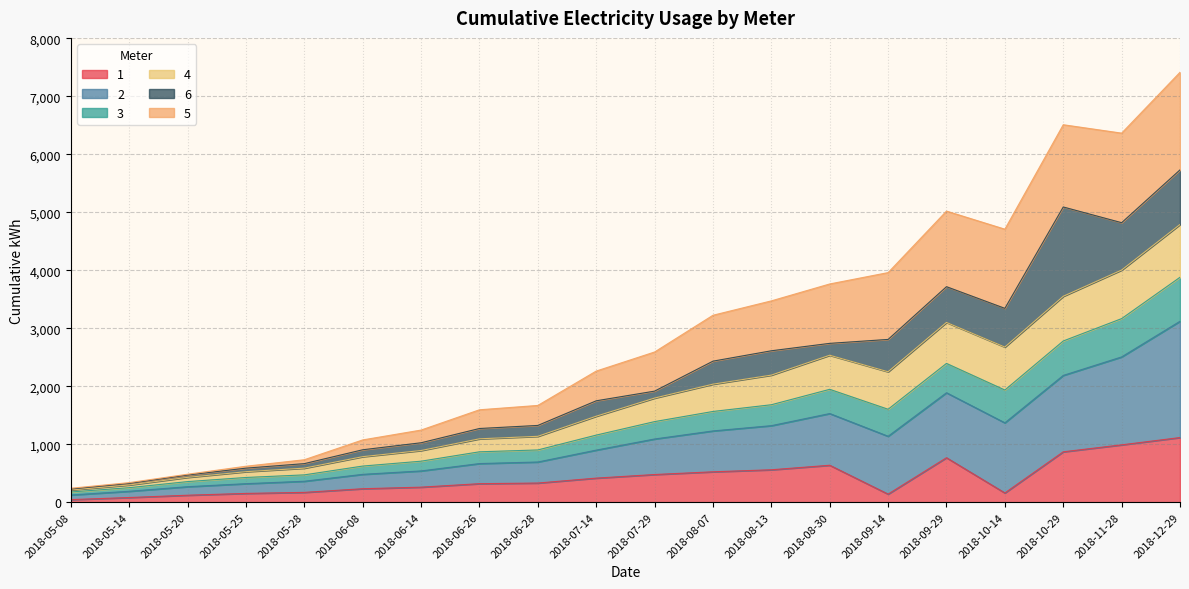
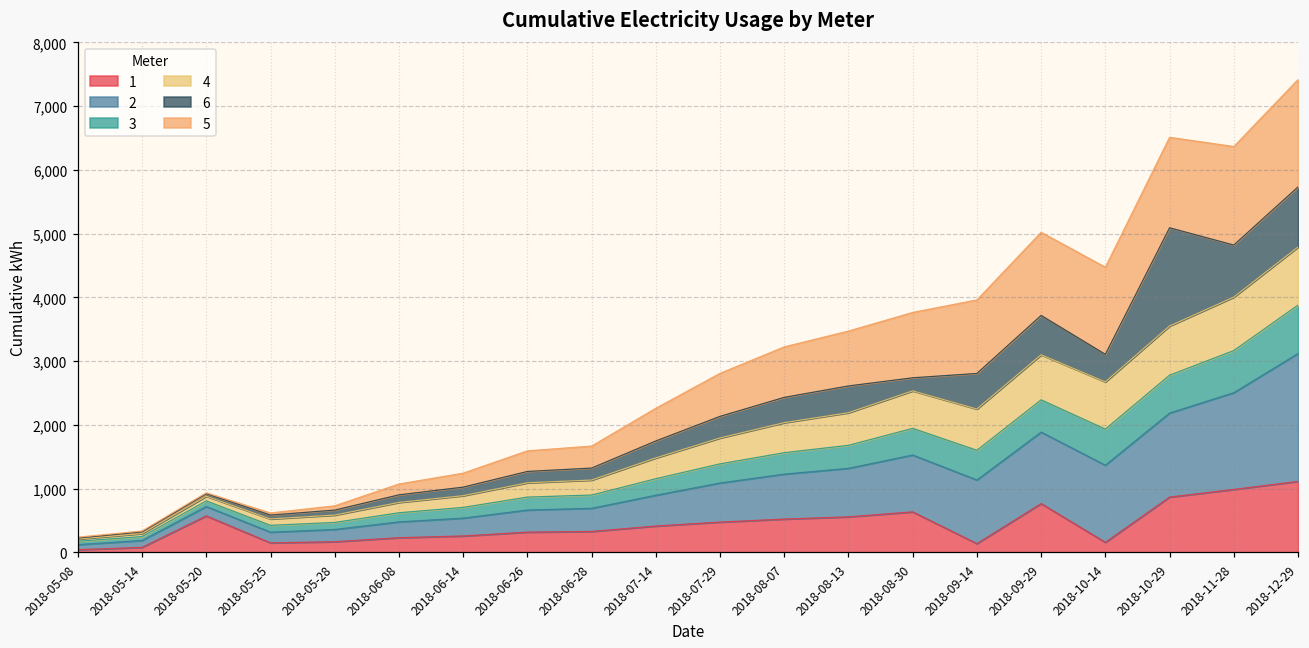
  {
    "1": {
      "2018-05-08": "0",
      "2018-05-14": "100",
-     "2018-05-20": "100",
+     "2018-05-20": "600",
      "2018-05-25": "200",
      "2018-05-28": "200",
      "2018-06-08": "200",
      "2018-06-14": "300",
      "2018-06-26": "300",
      "2018-06-28": "300",
      "2018-07-14": "400",
      "2018-07-29": "500",
      "2018-08-07": "500",
      "2018-08-13": "600",
      "2018-08-30": "600",
      "2018-09-14": "100",
      "2018-09-29": "800",
      "2018-10-14": "200",
      "2018-10-29": "900",
      "2018-11-28": "1,000",
      "2018-12-29": "1,100"
    },
    "6": {
      "2018-05-28": "100",
      "2018-06-08": "100",
      "2018-06-14": "100",
      "2018-06-26": "200",
      "2018-06-28": "200",
      "2018-07-14": "300",
-     "2018-07-29": "100",
+     "2018-07-29": "300",
      "2018-08-07": "400",
      "2018-08-13": "400",
      "2018-08-30": "200",
      "2018-09-14": "600",
      "2018-09-29": "600",
-     "2018-10-14": "700",
+     "2018-10-14": "400",
      "2018-10-29": "1,500",
      "2018-11-28": "800",
      "2018-12-29": "900"
    }
  }
